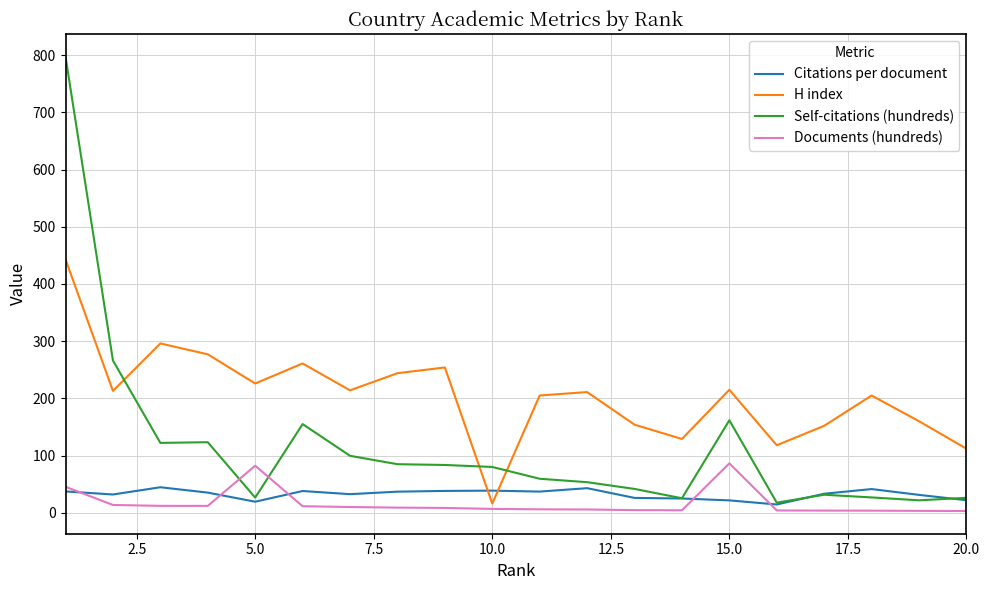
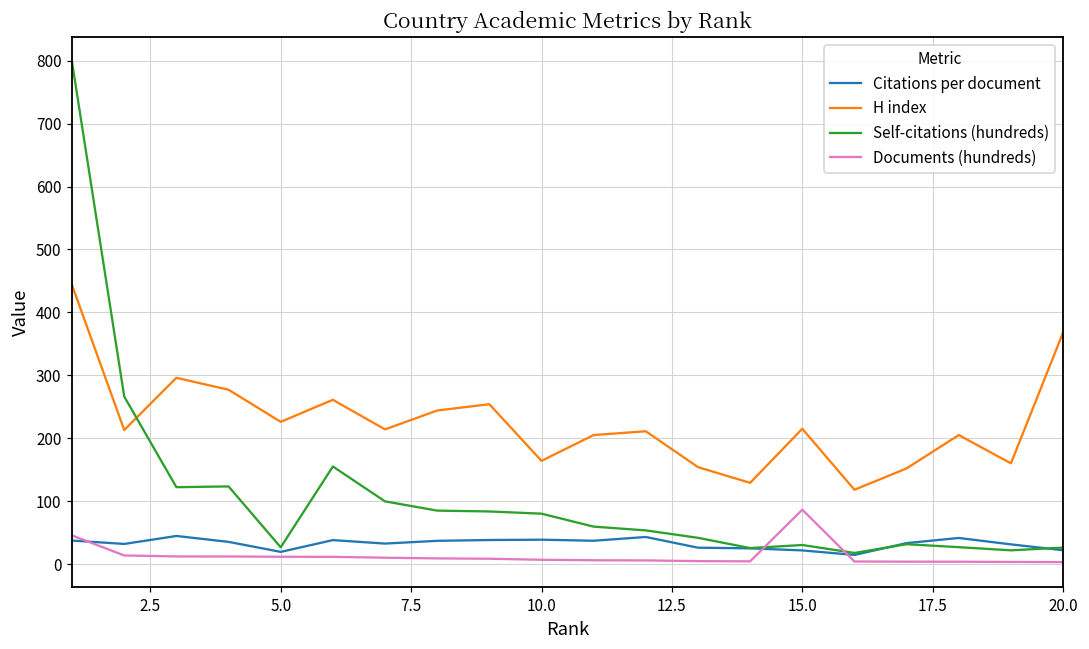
  {
    "Citations per document": {
      "5.0": 20,
      "10.0": 40,
      "15.0": 20
    },
    "H index": {
      "5.0": 230,
-     "10.0": 20,
+     "10.0": 160,
      "15.0": 220,
-     "20.0": 110
+     "20.0": 370
    },
    "Self-citations (hundreds)": {
      "5.0": 30,
      "10.0": 80,
-     "15.0": 160
+     "15.0": 30
    },
    "Documents (hundreds)": {
-     "5.0": 80,
+     "5.0": 10,
      "10.0": 10,
      "15.0": 90,
      "20.0": 0
    }
  }
